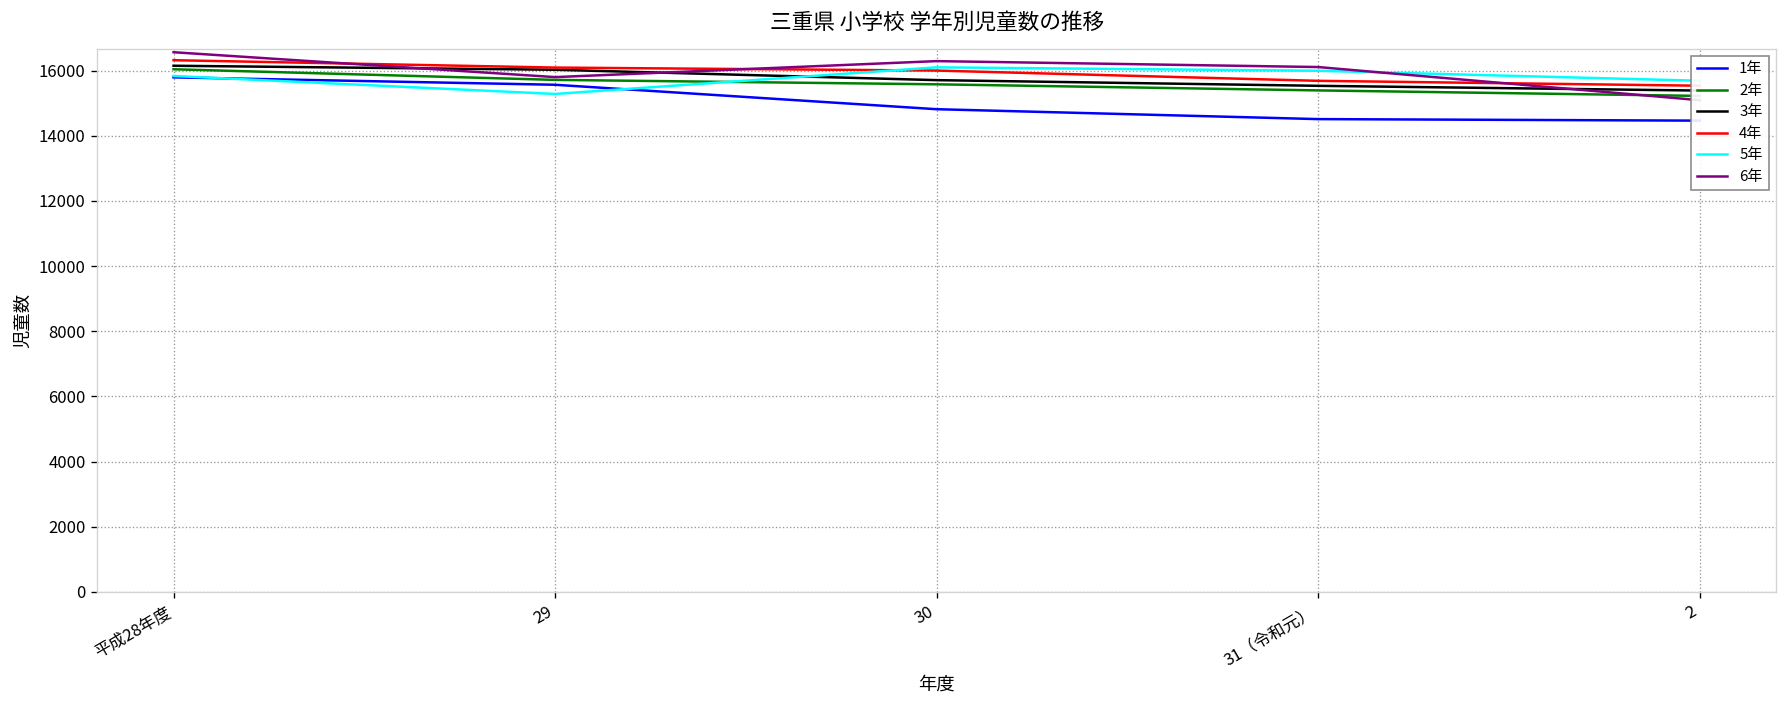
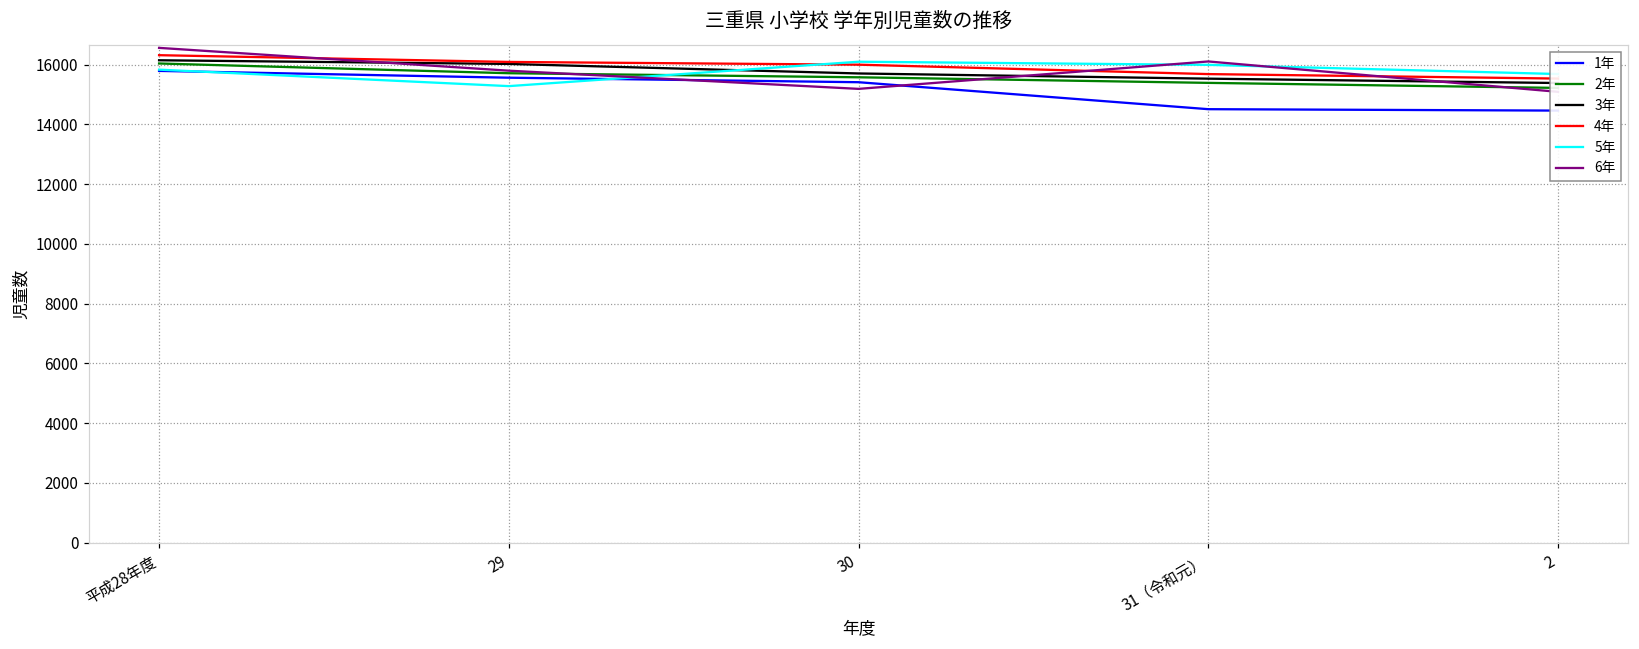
  {
    "1年": {
      "29": 15600,
-     "30": 14800,
+     "30": 15400,
      "31（令和元）": 14500
    },
    "2年": {
      "平成28年度": 16000,
      "30": 15600,
      "31（令和元）": 15400
    },
    "3年": {
      "平成28年度": 16100,
      "30": 15700,
      "31（令和元）": 15500
    },
    "4年": {
      "平成28年度": 16300,
      "30": 16000,
      "31（令和元）": 15700
    },
    "5年": {
      "29": 15300,
      "30": 16100,
      "31（令和元）": 16000
    },
    "6年": {
      "平成28年度": 16600,
-     "30": 16300,
+     "30": 15200,
      "31（令和元）": 16100
    }
  }
